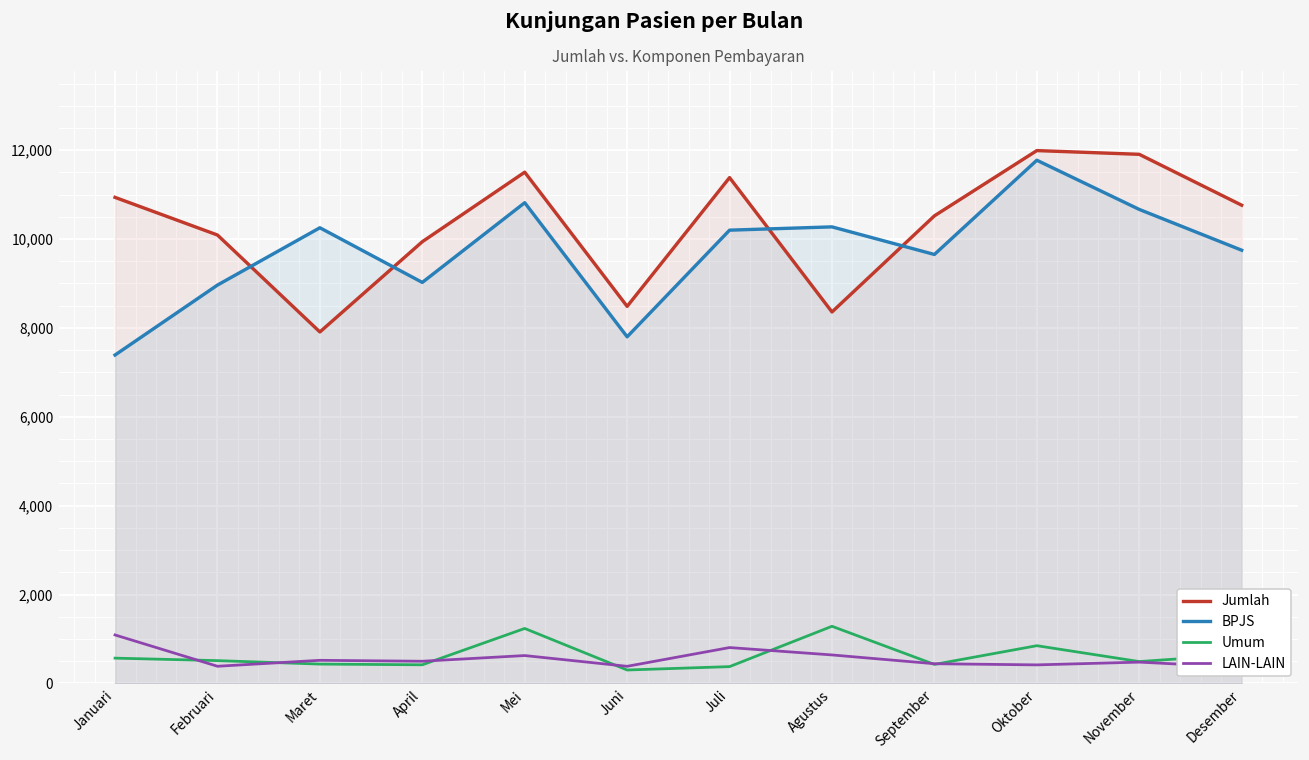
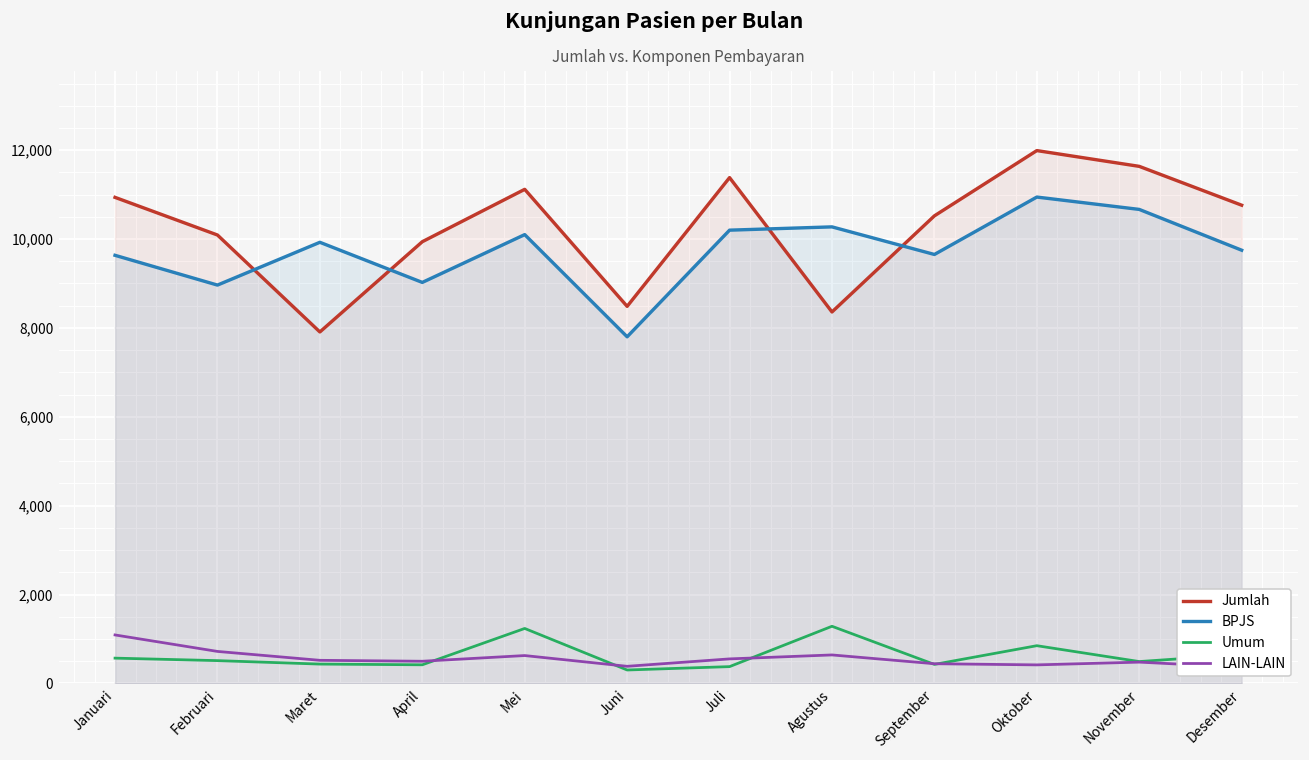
  {
    "Jumlah": {
      "Januari": "10,900",
      "Februari": "10,100",
      "Maret": "7,900",
      "April": "9,900",
-     "Mei": "11,500",
+     "Mei": "11,100",
      "Juni": "8,500",
      "Juli": "11,400",
      "Agustus": "8,400",
      "September": "10,500",
      "Oktober": "12,000",
-     "November": "11,900",
+     "November": "11,600",
      "Desember": "10,800"
    },
    "BPJS": {
-     "Januari": "7,400",
+     "Januari": "9,600",
      "Februari": "9,000",
-     "Maret": "10,300",
+     "Maret": "9,900",
      "April": "9,000",
-     "Mei": "10,800",
+     "Mei": "10,100",
      "Juni": "7,800",
      "Juli": "10,200",
      "Agustus": "10,300",
      "September": "9,700",
-     "Oktober": "11,800",
+     "Oktober": "10,900",
      "November": "10,700",
      "Desember": "9,700"
    },
    "Umum": {
      "Januari": "600",
      "Februari": "500",
      "Maret": "400",
      "April": "400",
      "Mei": "1,200",
      "Juni": "300",
      "Juli": "400",
      "Agustus": "1,300",
      "Oktober": "800"
    },
    "LAIN-LAIN": {
      "Januari": "1,100",
-     "Februari": "400",
+     "Februari": "700",
      "Maret": "500",
      "April": "500",
      "Mei": "600",
      "Juni": "400",
-     "Juli": "800",
+     "Juli": "600",
      "Agustus": "600",
      "Oktober": "400"
    }
  }
